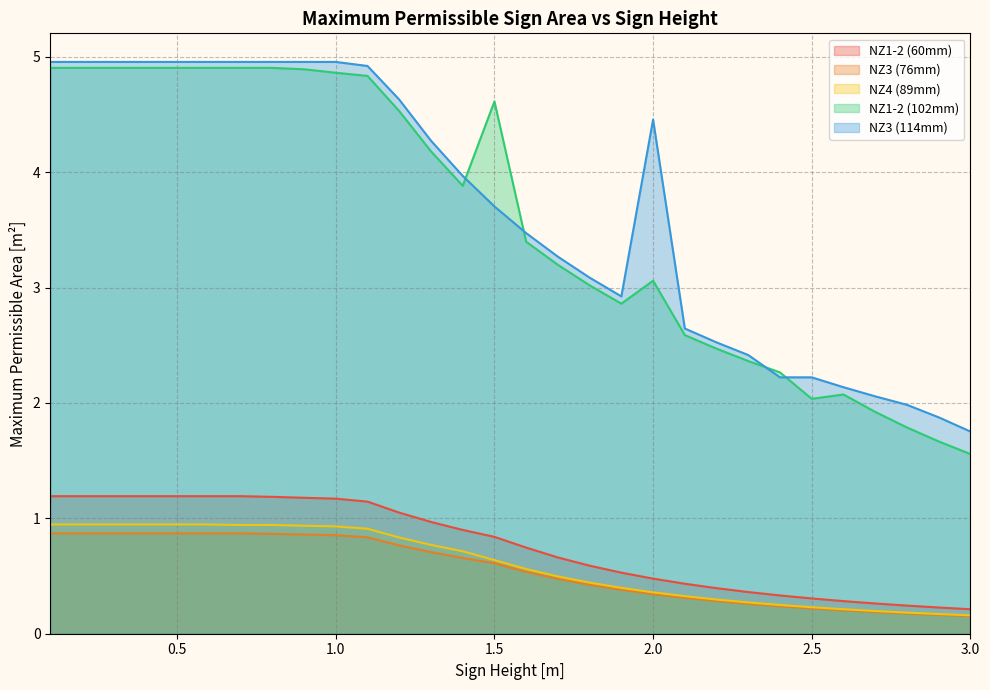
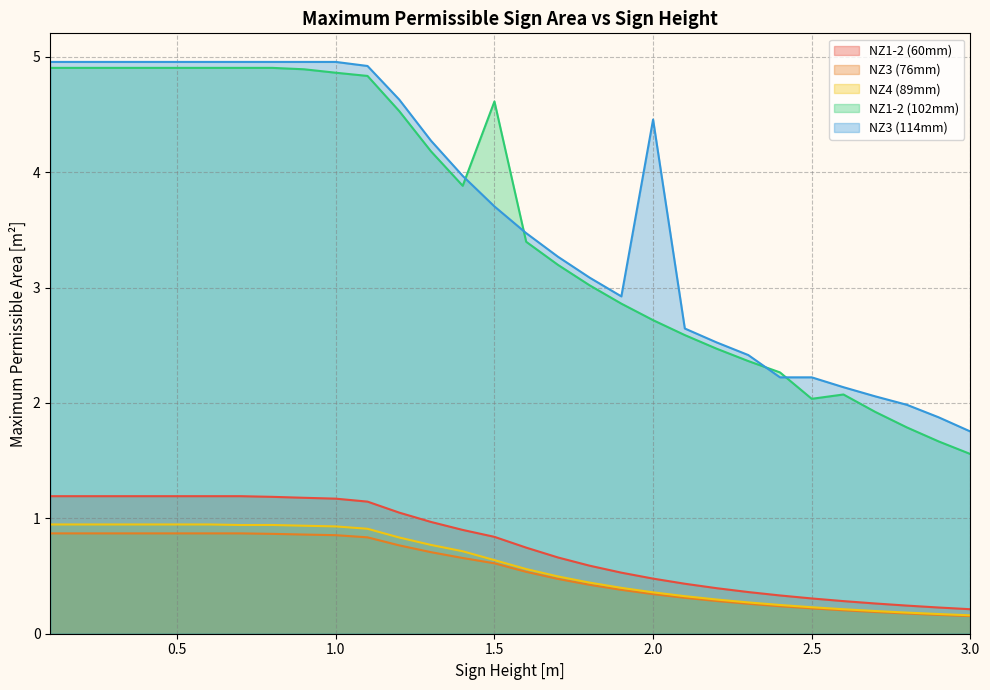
  {
    "NZ1-2 (102mm)": {
      "0.5": 4.90,
      "1.0": 4.86,
      "1.5": 4.61,
-     "2.0": 3.06,
+     "2.0": 2.72,
      "2.5": 2.04,
      "3.0": 1.56
    },
    "NZ3 (114mm)": {
      "0.5": 4.96,
      "1.0": 4.96,
      "1.5": 3.70,
      "2.0": 4.46,
      "2.5": 2.22,
      "3.0": 1.75
    }
  }
